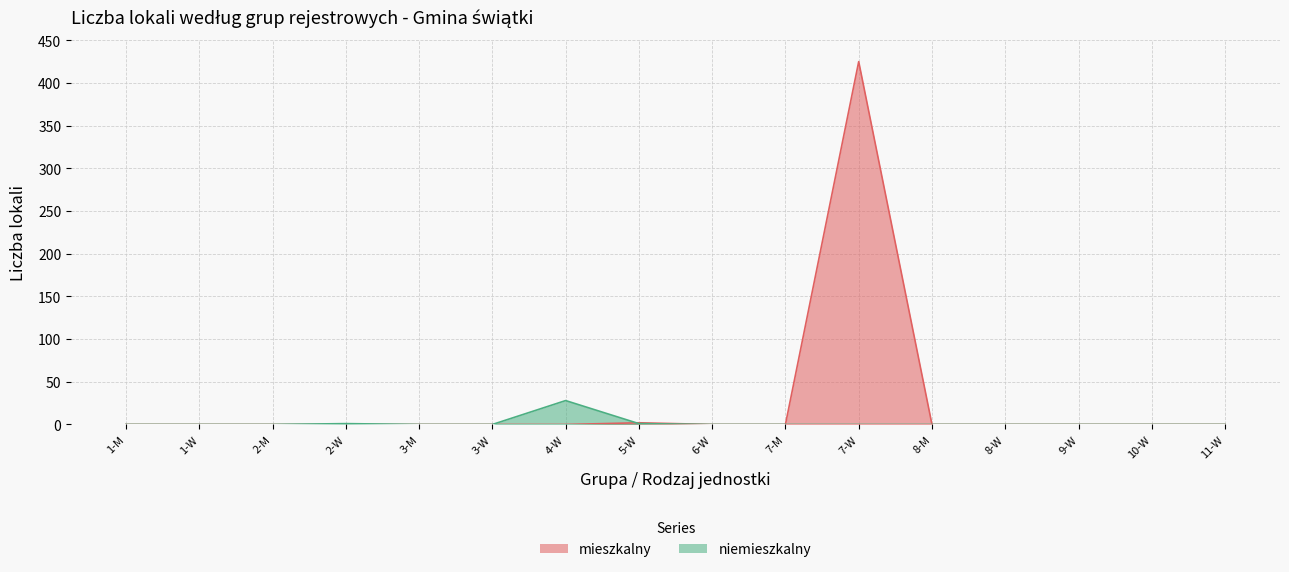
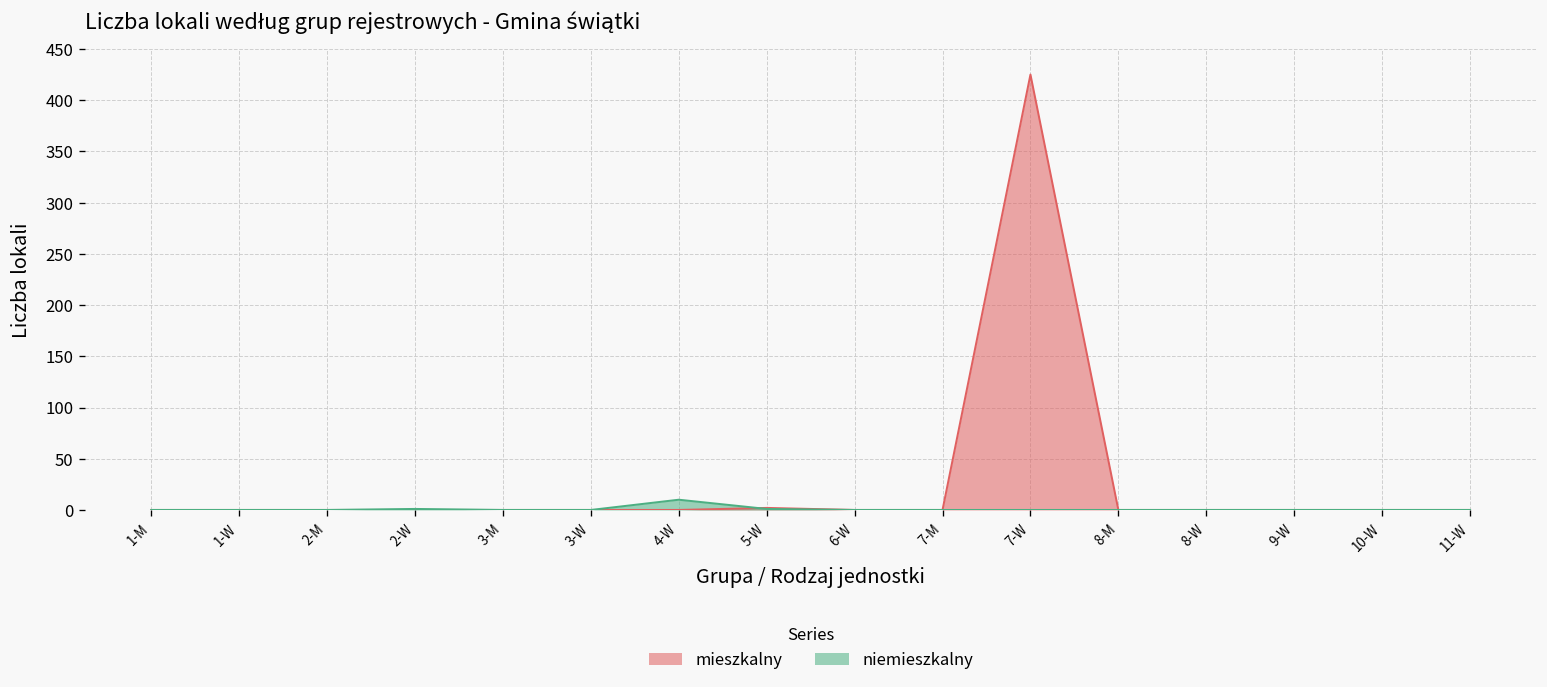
  {
    "mieszkalny": {
      "4-W": 0,
      "7-W": 430
    },
    "niemieszkalny": {
-     "4-W": 30,
+     "4-W": 10,
      "7-W": 0
    }
  }
